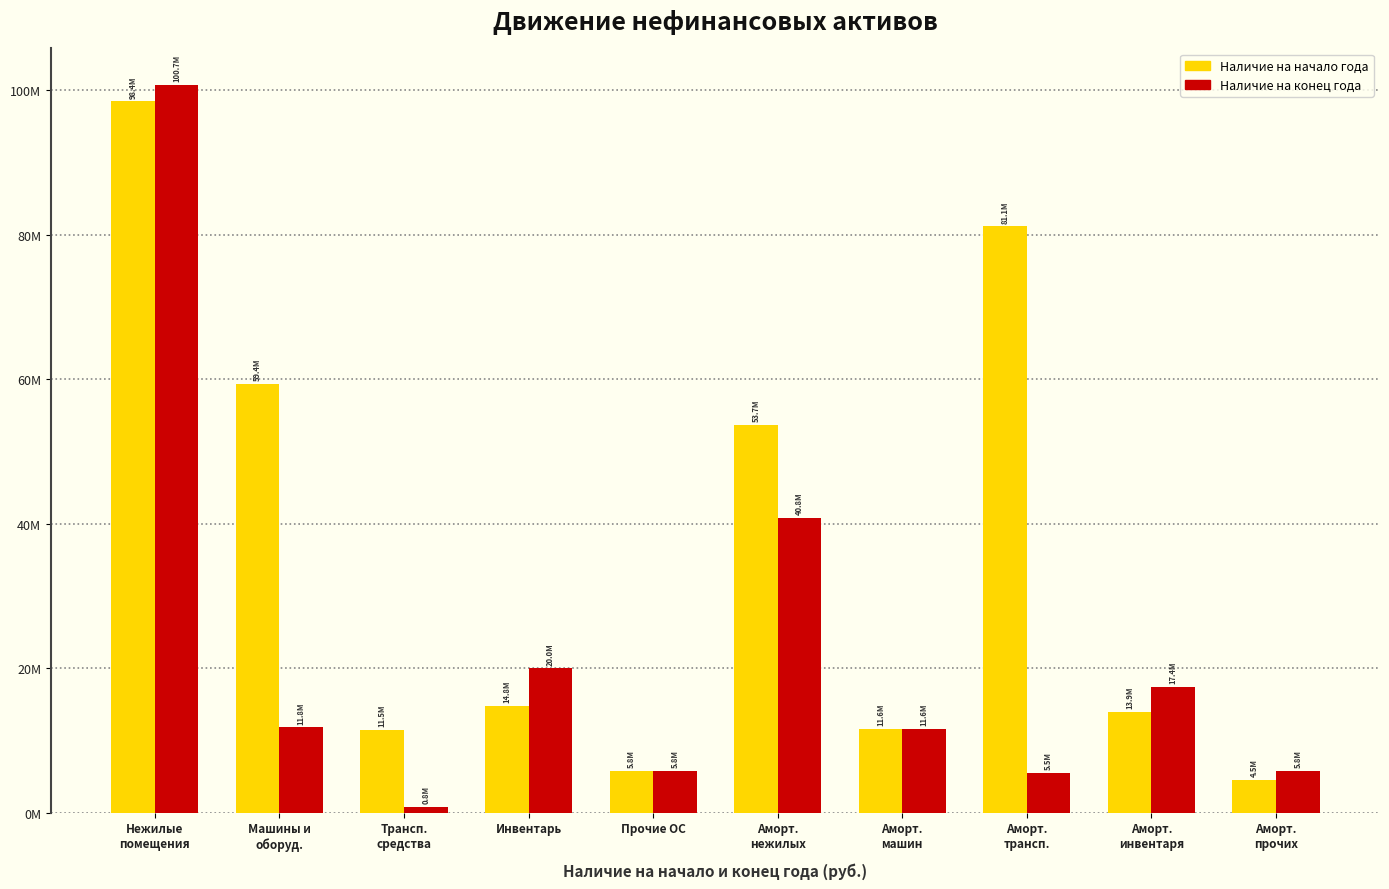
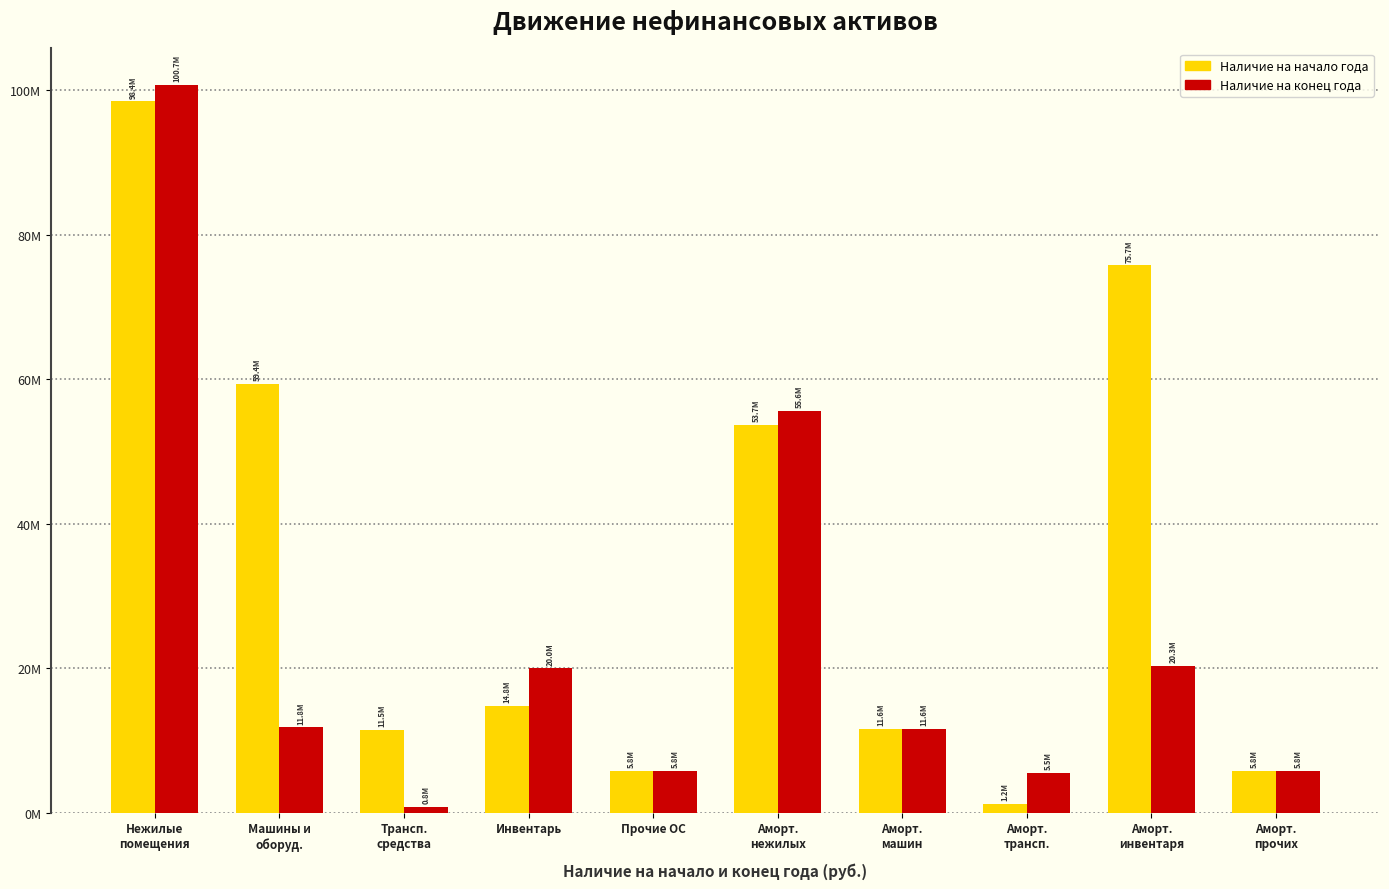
  {
    "Наличие на начало года": {
      "Нежилые помещения": "98.4M",
      "Машины и оборуд.": "59.4M",
      "Трансп. средства": "11.5M",
      "Инвентарь": "14.8M",
      "Прочие ОС": "5.8M",
      "Аморт. нежилых": "53.7M",
      "Аморт. машин": "11.6M",
-     "Аморт. трансп.": "81.1M",
-     "Аморт. инвентаря": "13.9M",
-     "Аморт. прочих": "4.5M"
+     "Аморт. трансп.": "1.2M",
+     "Аморт. инвентаря": "75.7M",
+     "Аморт. прочих": "5.8M"
    },
    "Наличие на конец года": {
      "Нежилые помещения": "100.7M",
      "Машины и оборуд.": "11.8M",
      "Трансп. средства": "0.8M",
      "Инвентарь": "20.0M",
      "Прочие ОС": "5.8M",
-     "Аморт. нежилых": "40.8M",
+     "Аморт. нежилых": "55.6M",
      "Аморт. машин": "11.6M",
      "Аморт. трансп.": "5.5M",
-     "Аморт. инвентаря": "17.4M",
+     "Аморт. инвентаря": "20.3M",
      "Аморт. прочих": "5.8M"
    }
  }
